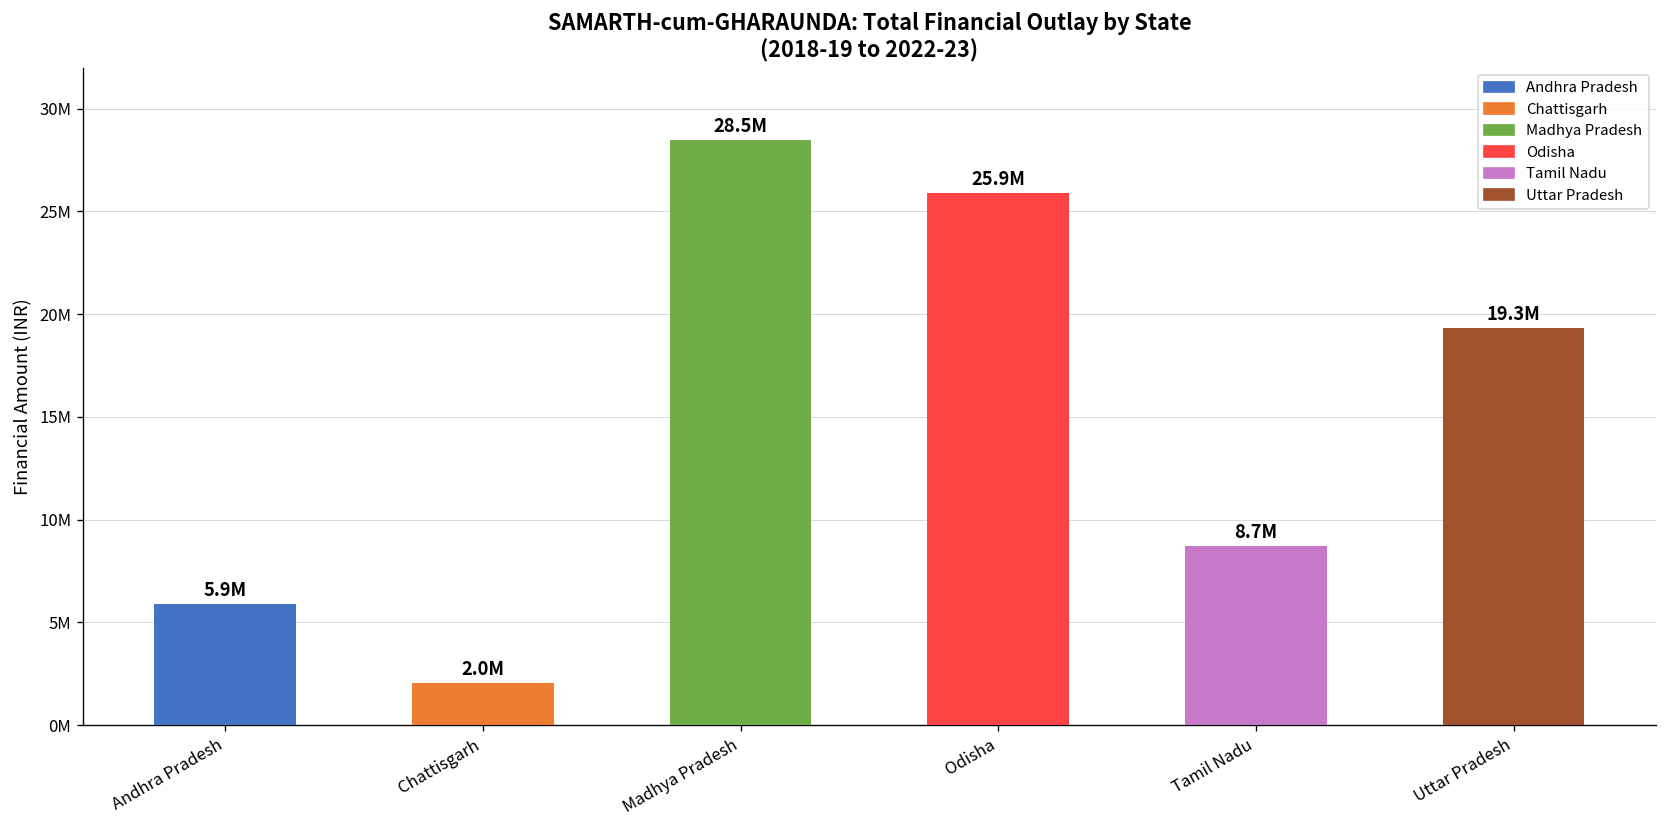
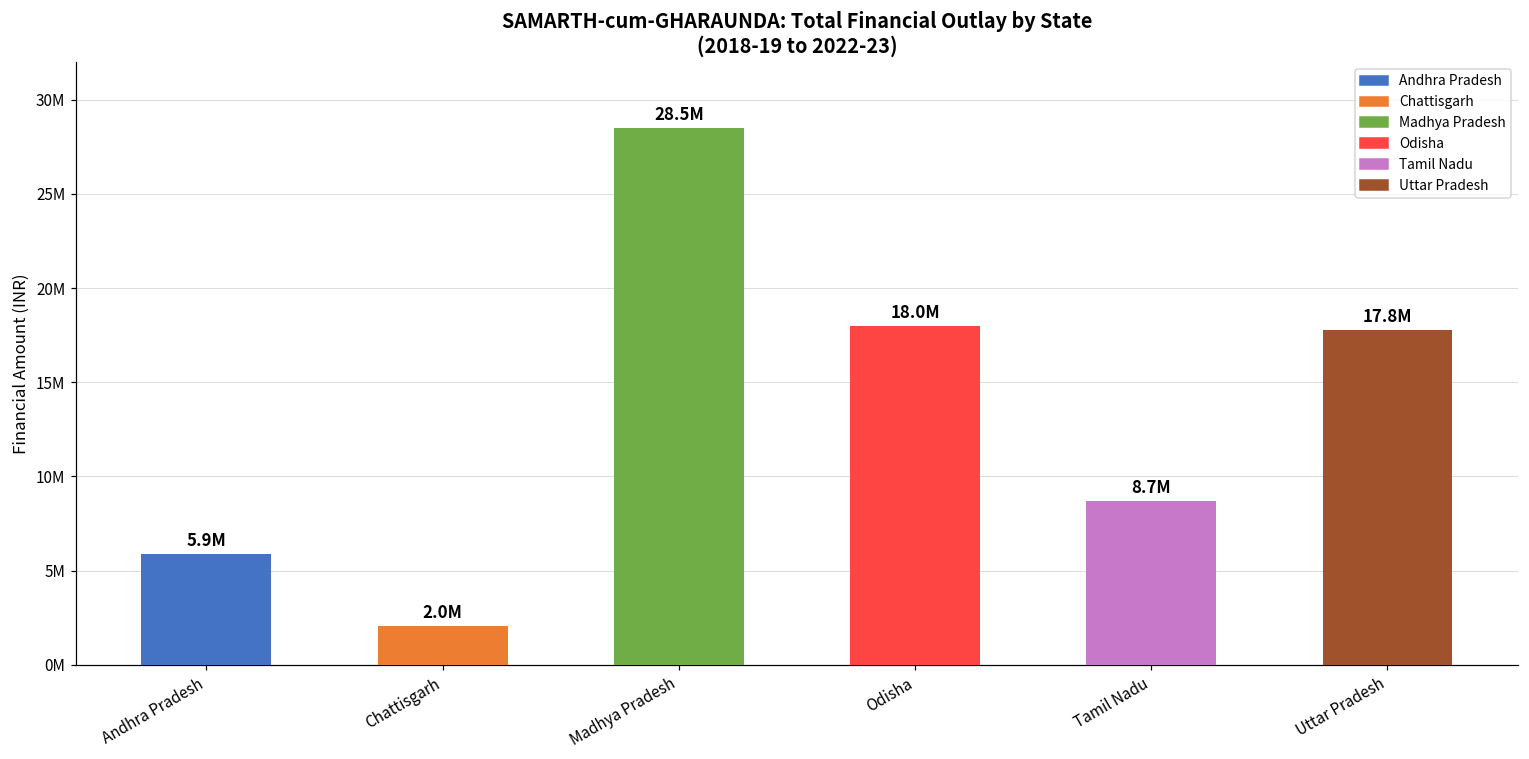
  {
    "Andhra Pradesh": "5.9M",
    "Chattisgarh": "2.0M",
    "Madhya Pradesh": "28.5M",
-   "Odisha": "25.9M",
+   "Odisha": "18.0M",
    "Tamil Nadu": "8.7M",
-   "Uttar Pradesh": "19.3M"
+   "Uttar Pradesh": "17.8M"
  }
